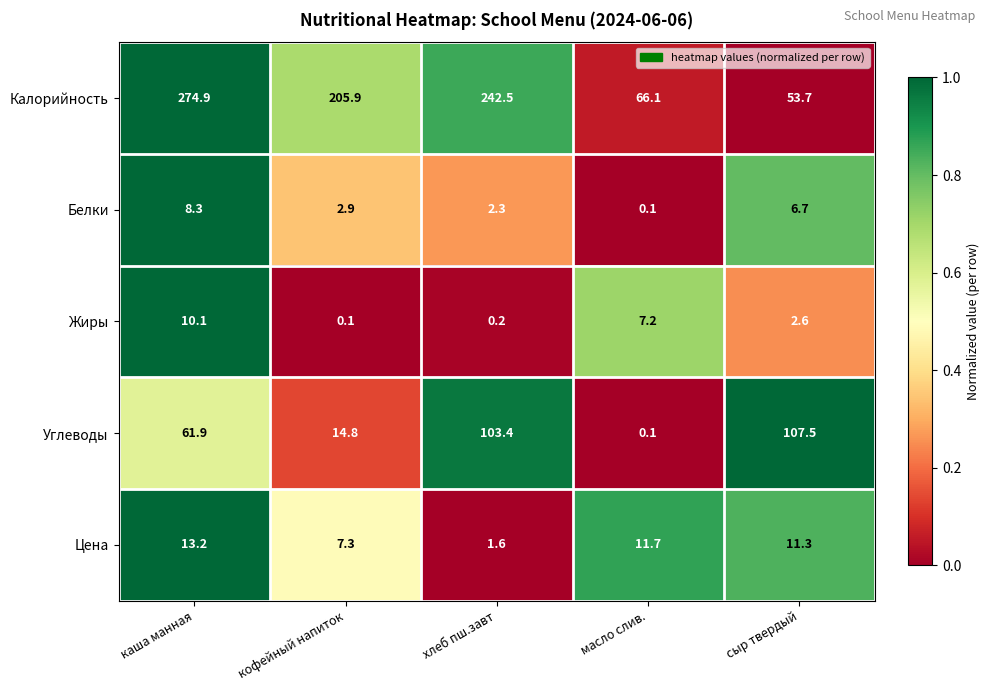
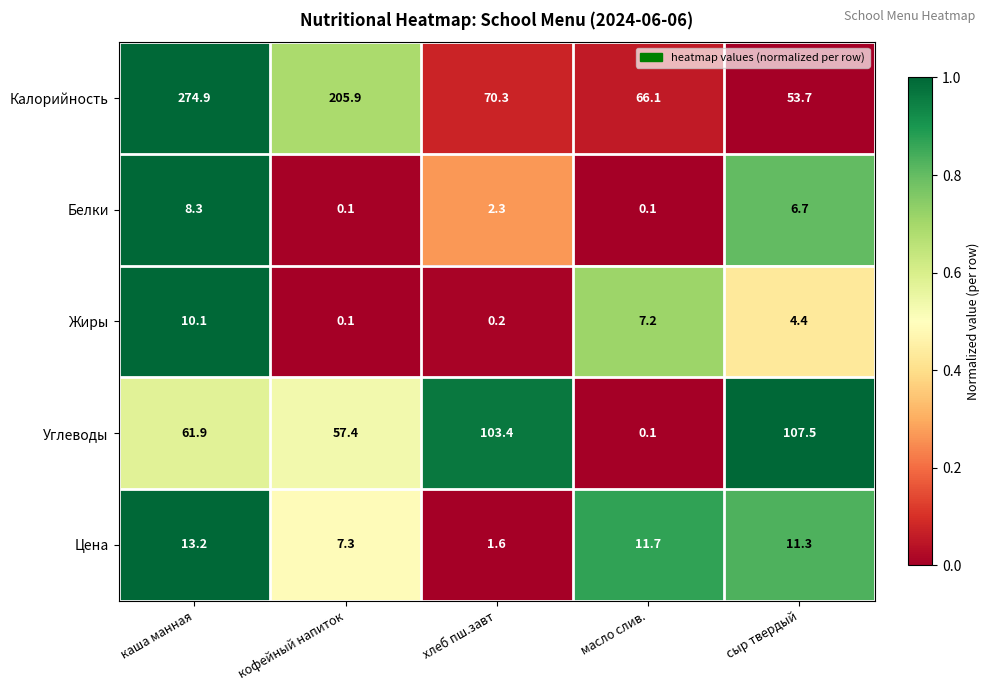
  {
    "Калорийность": {
      "каша манная": 274.9,
      "кофейный напиток": 205.9,
-     "хлеб пш.завт": 242.5,
+     "хлеб пш.завт": 70.3,
      "масло слив.": 66.1,
      "сыр твердый": 53.7
    },
    "Белки": {
      "каша манная": 8.3,
-     "кофейный напиток": 2.9,
+     "кофейный напиток": 0.1,
      "хлеб пш.завт": 2.3,
      "масло слив.": 0.1,
      "сыр твердый": 6.7
    },
    "Жиры": {
      "каша манная": 10.1,
      "кофейный напиток": 0.1,
      "хлеб пш.завт": 0.2,
      "масло слив.": 7.2,
-     "сыр твердый": 2.6
+     "сыр твердый": 4.4
    },
    "Углеводы": {
      "каша манная": 61.9,
-     "кофейный напиток": 14.8,
+     "кофейный напиток": 57.4,
      "хлеб пш.завт": 103.4,
      "масло слив.": 0.1,
      "сыр твердый": 107.5
    },
    "Цена": {
      "каша манная": 13.2,
      "кофейный напиток": 7.3,
      "хлеб пш.завт": 1.6,
      "масло слив.": 11.7,
      "сыр твердый": 11.3
    }
  }
